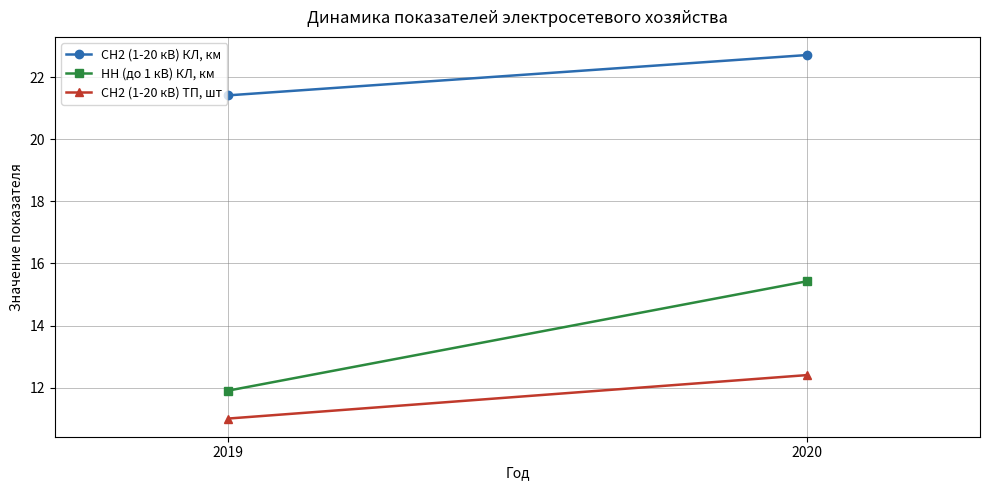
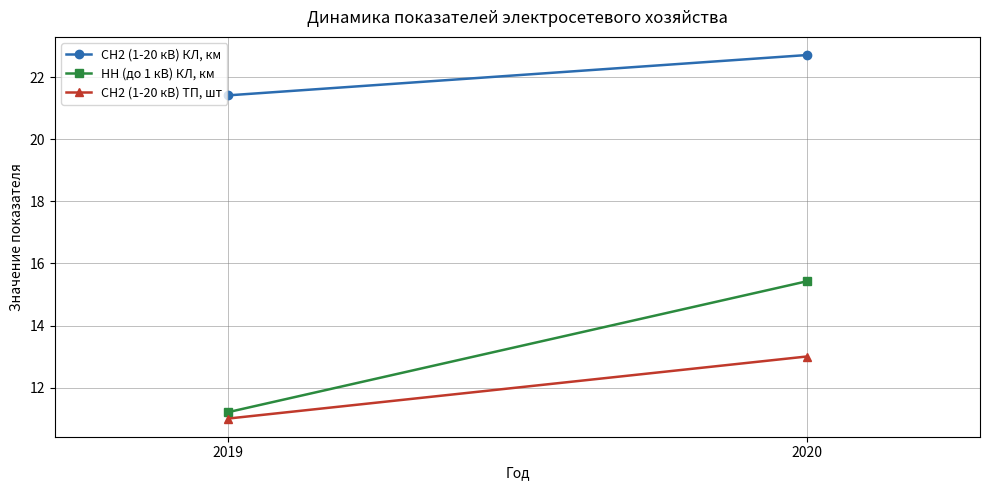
  {
    "СН2 (1-20 кВ) КЛ, км": {
      "2019": 21.4,
      "2020": 22.7
    },
    "НН (до 1 кВ) КЛ, км": {
-     "2019": 11.9,
+     "2019": 11.2,
      "2020": 15.4
    },
    "СН2 (1-20 кВ) ТП, шт": {
      "2019": 11.0,
-     "2020": 12.4
+     "2020": 13.0
    }
  }
